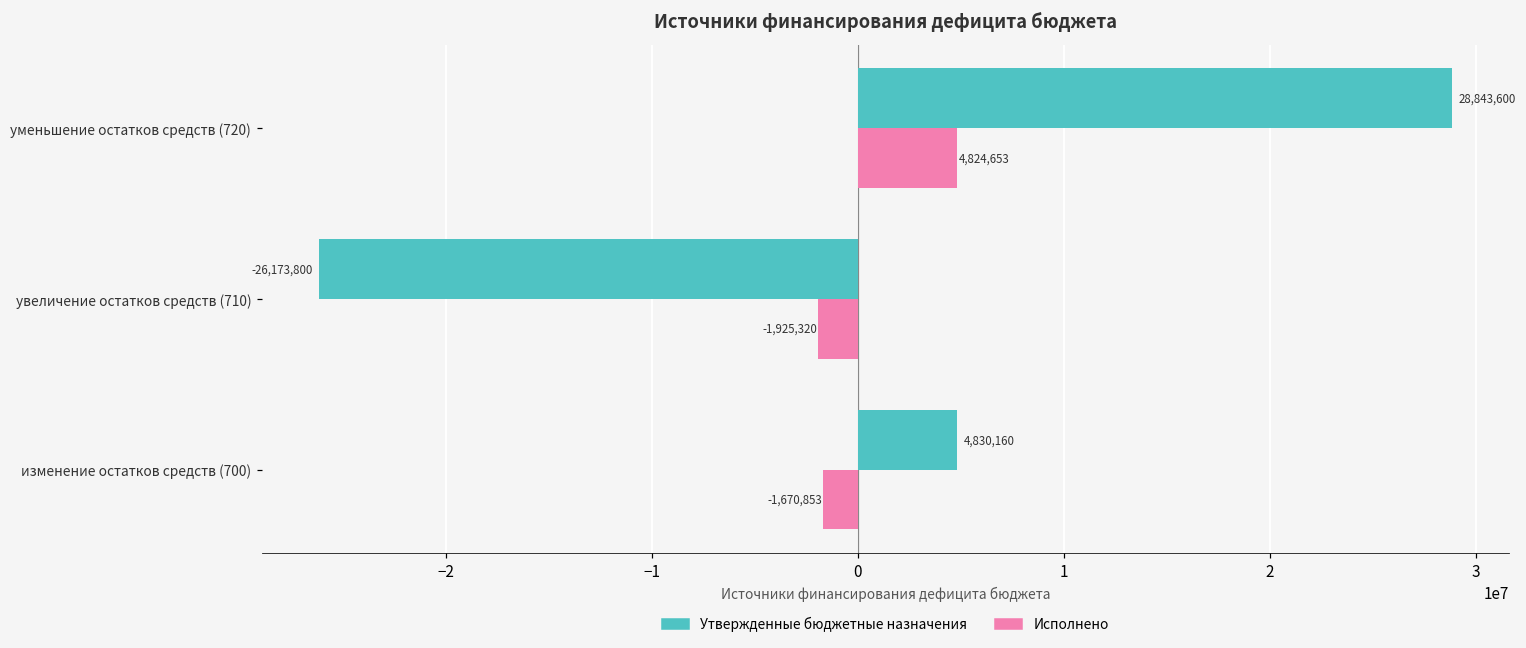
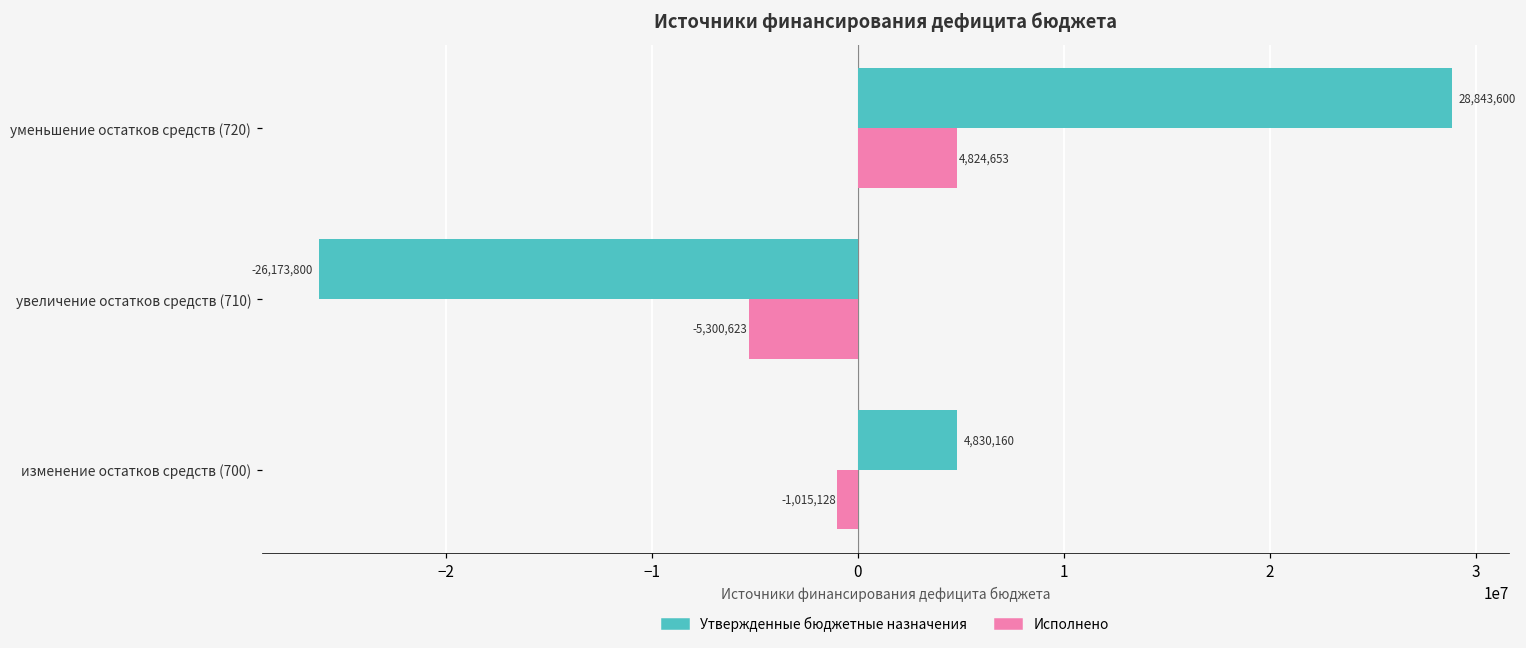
  {
    "Утвержденные бюджетные назначения": {
      "уменьшение остатков средств (720)": "28,843,600",
      "увеличение остатков средств (710)": "-26,173,800",
      "изменение остатков средств (700)": "4,830,160"
    },
    "Исполнено": {
      "уменьшение остатков средств (720)": "4,824,653",
-     "увеличение остатков средств (710)": "-1,925,320",
-     "изменение остатков средств (700)": "-1,670,853"
+     "увеличение остатков средств (710)": "-5,300,623",
+     "изменение остатков средств (700)": "-1,015,128"
    }
  }
